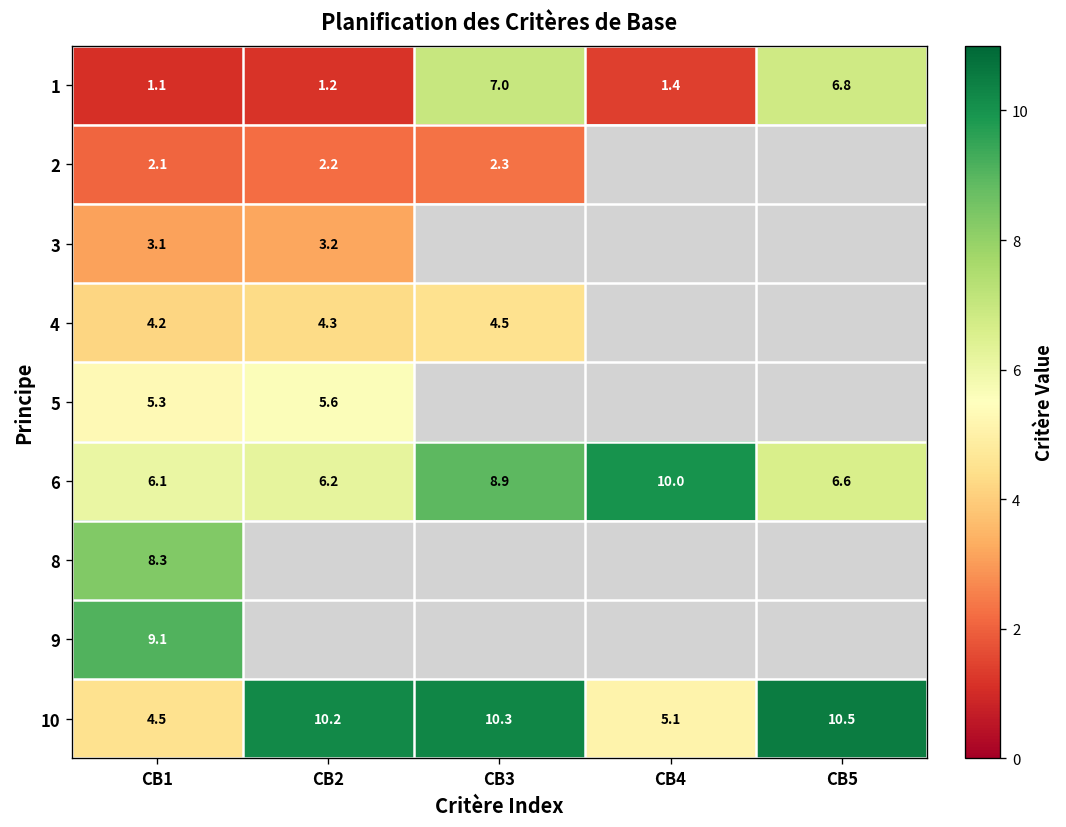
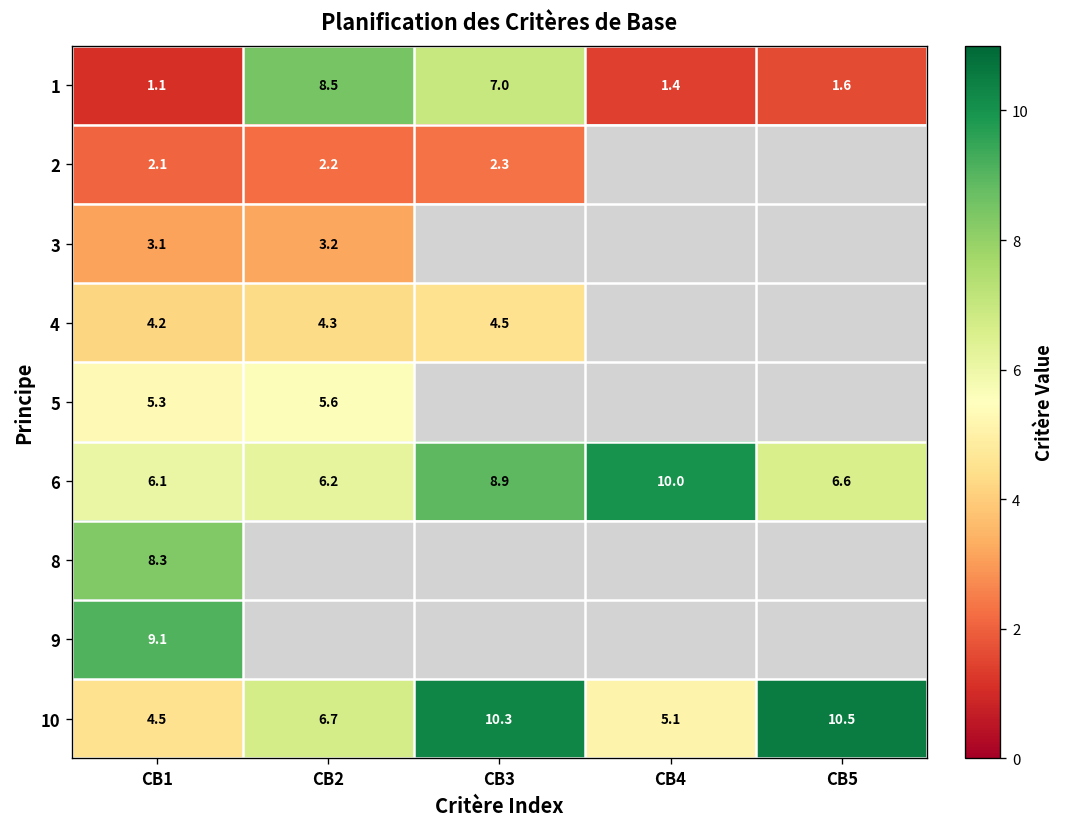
  {
    "1": {
      "CB1": 1.1,
-     "CB2": 1.2,
+     "CB2": 8.5,
      "CB3": 7.0,
      "CB4": 1.4,
-     "CB5": 6.8
+     "CB5": 1.6
    },
    "2": {
      "CB1": 2.1,
      "CB2": 2.2,
      "CB3": 2.3
    },
    "3": {
      "CB1": 3.1,
      "CB2": 3.2
    },
    "4": {
      "CB1": 4.2,
      "CB2": 4.3,
      "CB3": 4.5
    },
    "5": {
      "CB1": 5.3,
      "CB2": 5.6
    },
    "6": {
      "CB1": 6.1,
      "CB2": 6.2,
      "CB3": 8.9,
      "CB4": 10.0,
      "CB5": 6.6
    },
    "8": {
      "CB1": 8.3
    },
    "9": {
      "CB1": 9.1
    },
    "10": {
      "CB1": 4.5,
-     "CB2": 10.2,
+     "CB2": 6.7,
      "CB3": 10.3,
      "CB4": 5.1,
      "CB5": 10.5
    }
  }
